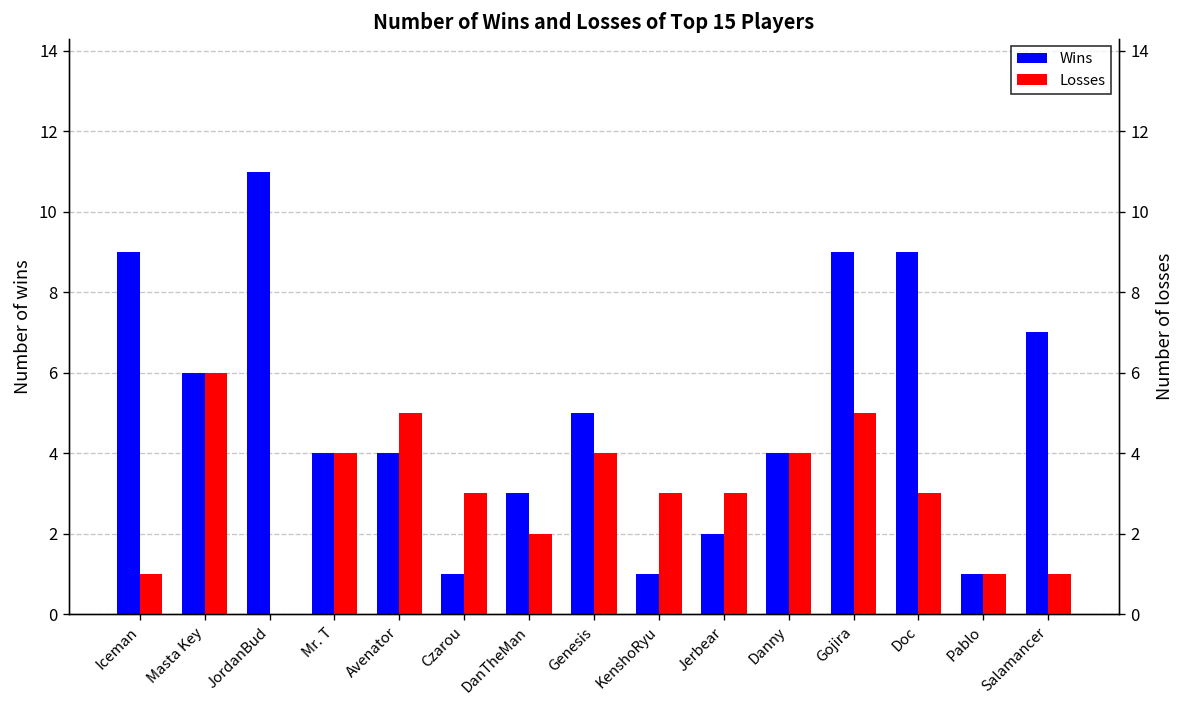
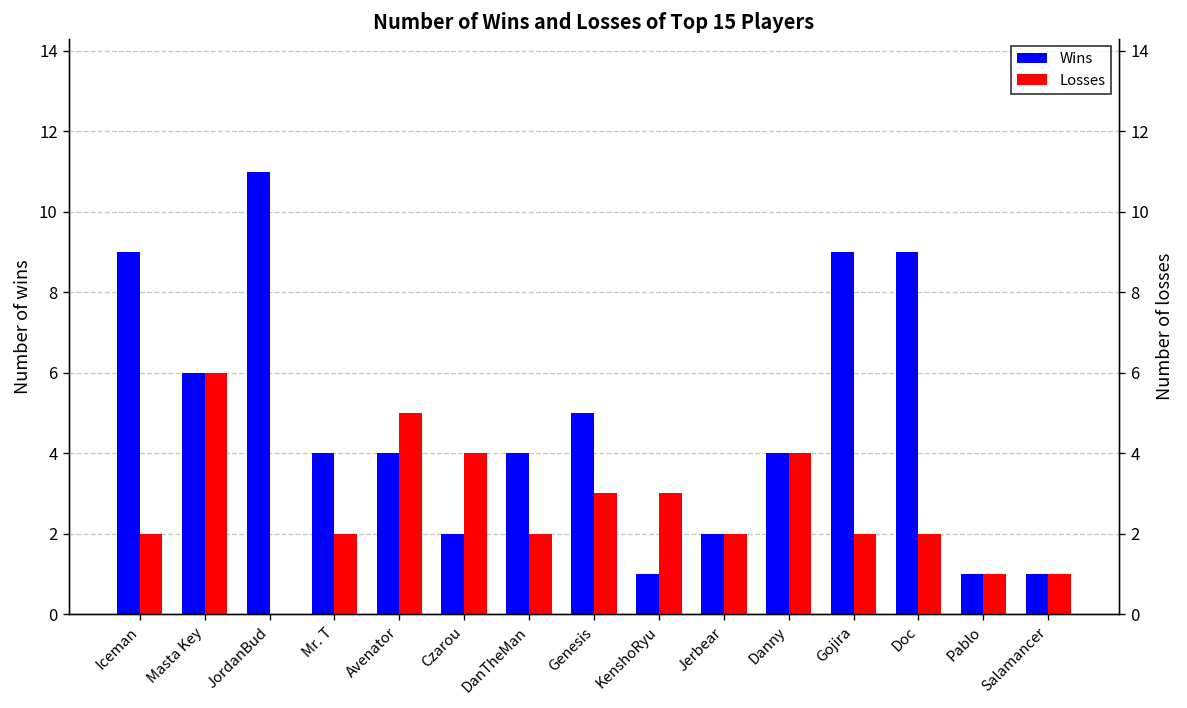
  {
    "Wins": {
      "Iceman": 9,
      "Masta Key": 6,
      "JordanBud": 11,
      "Mr. T": 4,
      "Avenator": 4,
-     "Czarou": 1,
-     "DanTheMan": 3,
+     "Czarou": 2,
+     "DanTheMan": 4,
      "Genesis": 5,
      "KenshoRyu": 1,
      "Jerbear": 2,
      "Danny": 4,
      "Gojira": 9,
      "Doc": 9,
      "Pablo": 1,
-     "Salamancer": 7
+     "Salamancer": 1
    },
    "Losses": {
-     "Iceman": 1,
+     "Iceman": 2,
      "Masta Key": 6,
      "JordanBud": 0,
-     "Mr. T": 4,
+     "Mr. T": 2,
      "Avenator": 5,
-     "Czarou": 3,
+     "Czarou": 4,
      "DanTheMan": 2,
-     "Genesis": 4,
+     "Genesis": 3,
      "KenshoRyu": 3,
-     "Jerbear": 3,
+     "Jerbear": 2,
      "Danny": 4,
-     "Gojira": 5,
-     "Doc": 3,
+     "Gojira": 2,
+     "Doc": 2,
      "Pablo": 1,
      "Salamancer": 1
    }
  }
